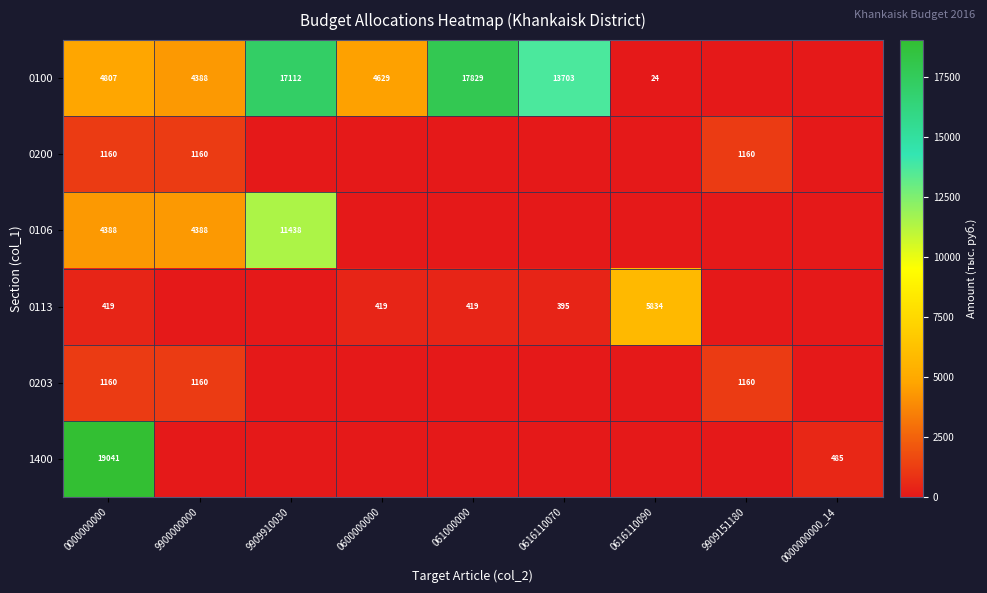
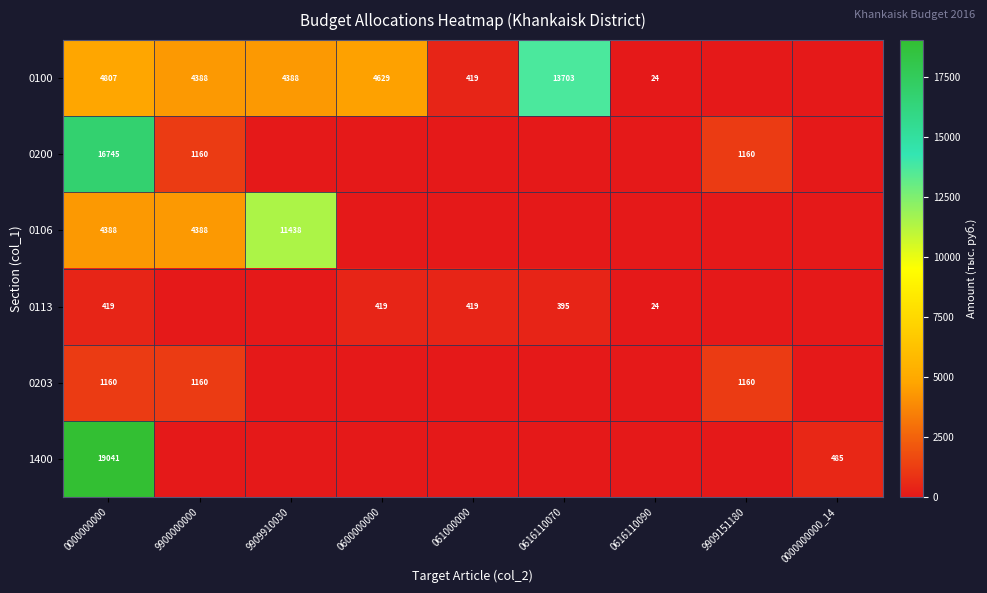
  {
    "0100": {
      "0000000000": 4807,
      "9900000000": 4388,
-     "9909910030": 17112,
+     "9909910030": 4388,
      "0600000000": 4629,
-     "061000000": 17829,
+     "061000000": 419,
      "0616110070": 13703,
      "0616110090": 24
    },
    "0200": {
-     "0000000000": 1160,
+     "0000000000": 16745,
      "9900000000": 1160,
      "9909151180": 1160
    },
    "0106": {
      "0000000000": 4388,
      "9900000000": 4388,
      "9909910030": 11438
    },
    "0113": {
      "0000000000": 419,
      "0600000000": 419,
      "061000000": 419,
      "0616110070": 395,
-     "0616110090": 5834
+     "0616110090": 24
    },
    "0203": {
      "0000000000": 1160,
      "9900000000": 1160,
      "9909151180": 1160
    },
    "1400": {
      "0000000000": 19041,
      "0000000000_14": 485
    }
  }
